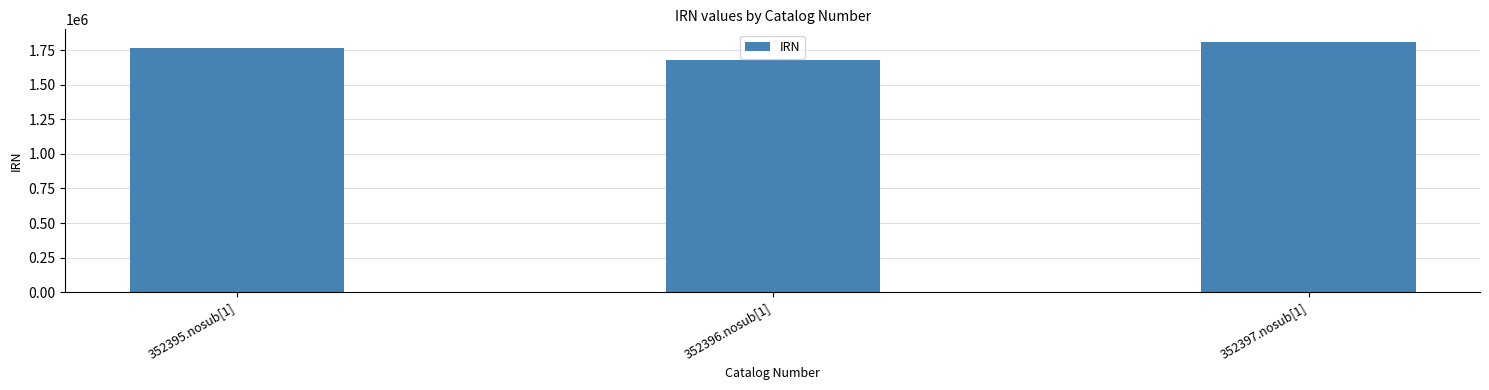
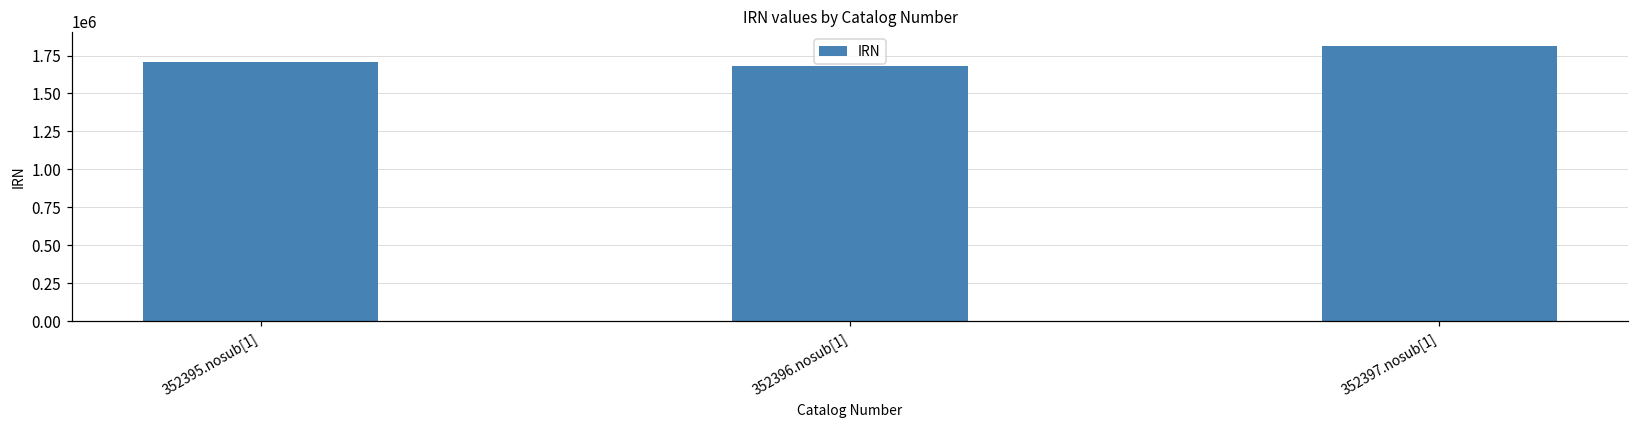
  {
-   "352395.nosub[1]": 1770000,
+   "352395.nosub[1]": 1700000,
    "352396.nosub[1]": 1680000,
    "352397.nosub[1]": 1810000
  }
